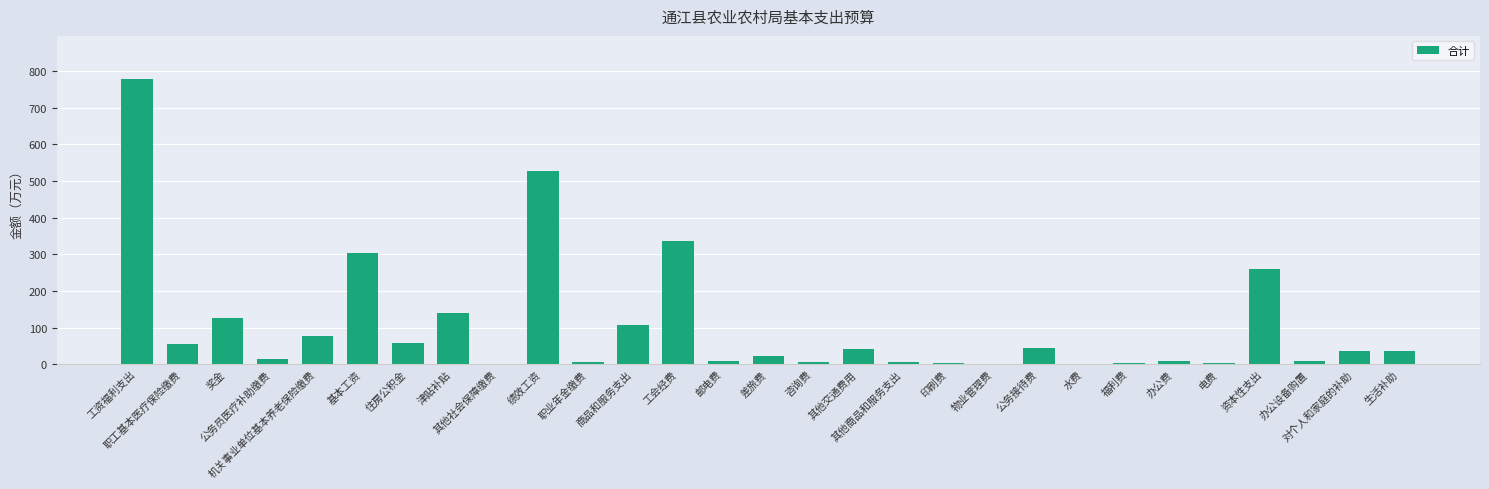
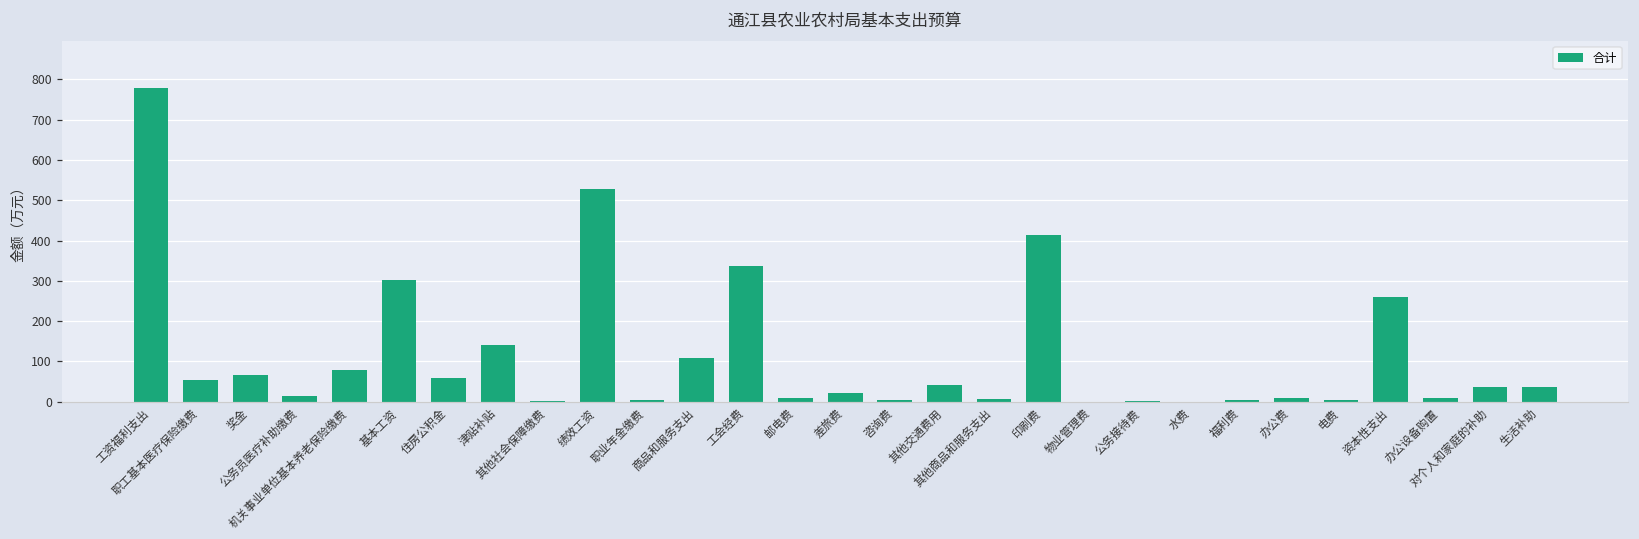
  {
    "工资福利支出": 780,
    "职工基本医疗保险缴费": 50,
-   "奖金": 130,
+   "奖金": 70,
    "公务员医疗补助缴费": 20,
    "机关事业单位基本养老保险缴费": 80,
    "基本工资": 300,
    "住房公积金": 60,
    "津贴补贴": 140,
    "绩效工资": 530,
    "商品和服务支出": 110,
    "工会经费": 340,
    "邮电费": 10,
    "差旅费": 20,
    "其他交通费用": 40,
-   "印刷费": 0,
-   "公务接待费": 40,
+   "印刷费": 410,
+   "公务接待费": 0,
    "办公费": 10,
    "资本性支出": 260,
    "办公设备购置": 10,
    "对个人和家庭的补助": 40,
    "生活补助": 40
  }
